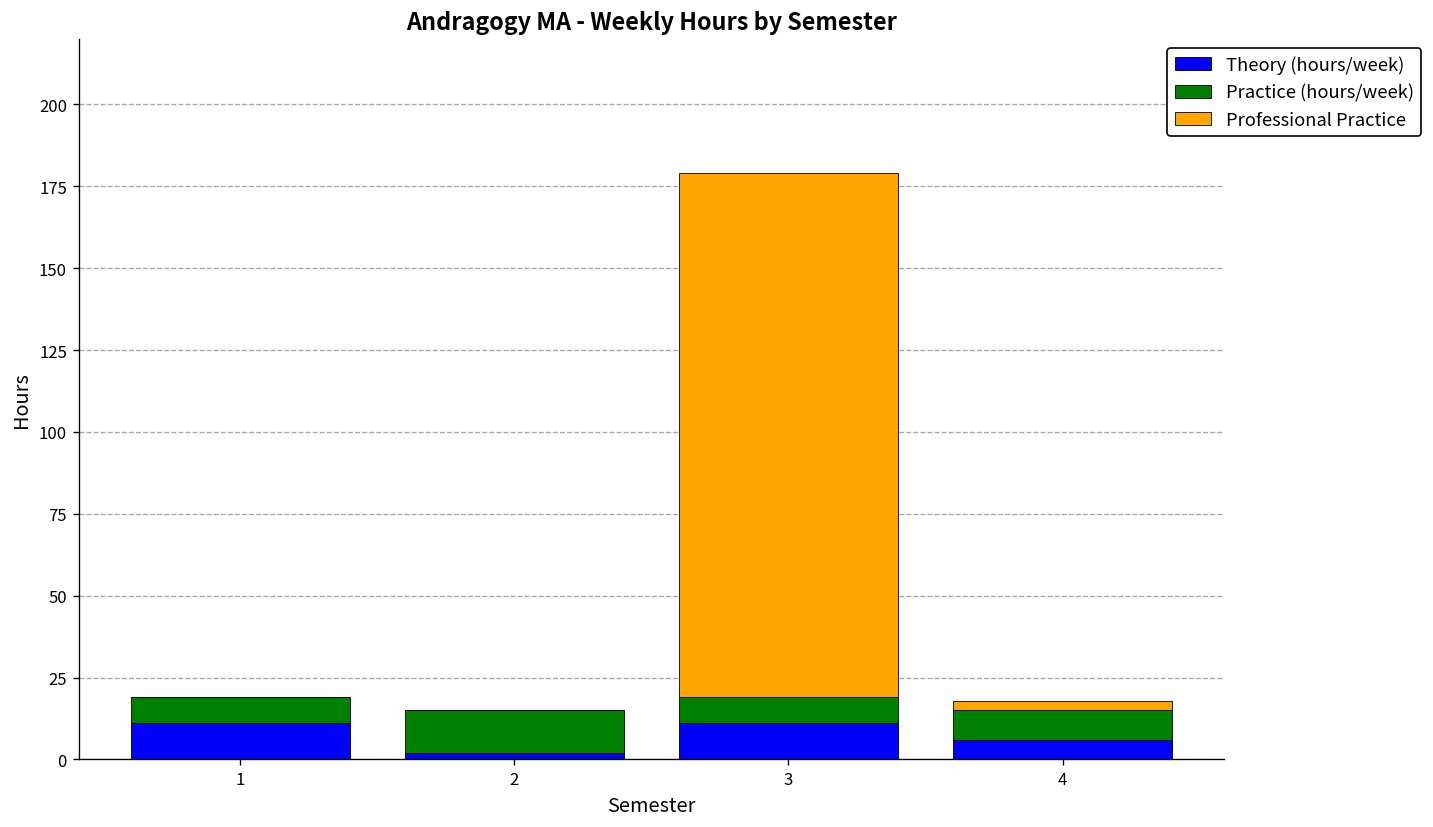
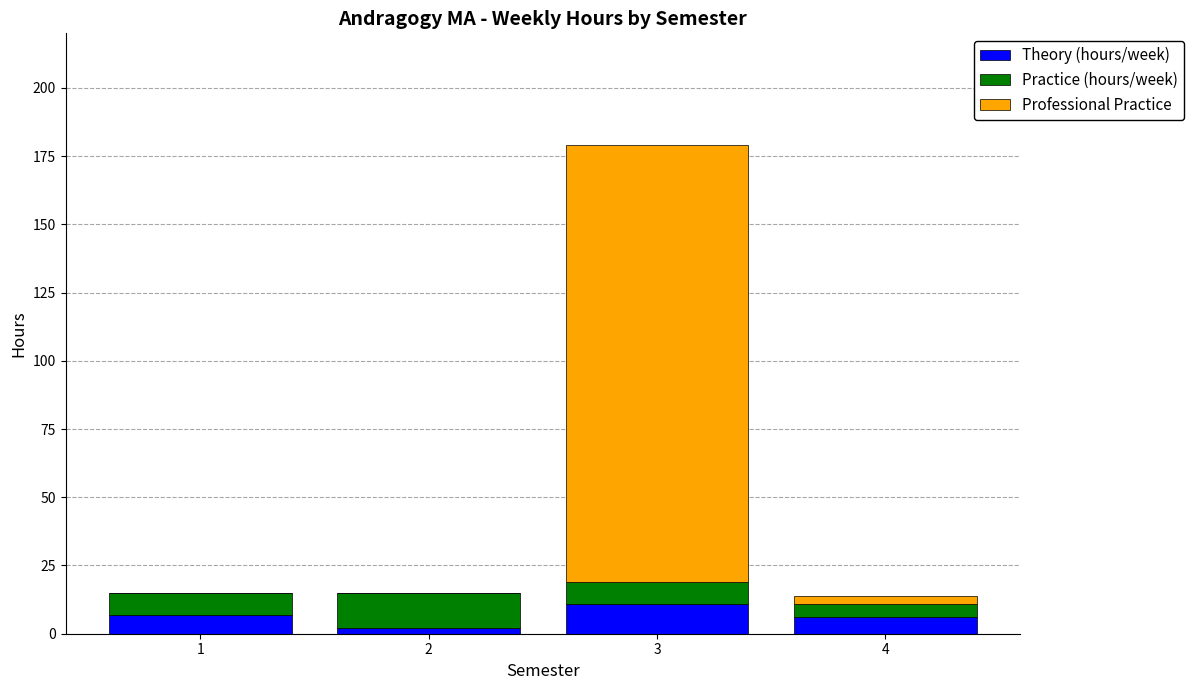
  {
    "Theory (hours/week)": {
-     "1": 11,
+     "1": 7,
      "2": 2,
      "3": 11,
      "4": 6
    },
    "Practice (hours/week)": {
      "1": 8,
      "2": 13,
      "3": 8,
-     "4": 9
+     "4": 5
    },
    "Professional Practice": {
      "1": 0,
      "2": 0,
      "3": 160,
      "4": 3
    }
  }
